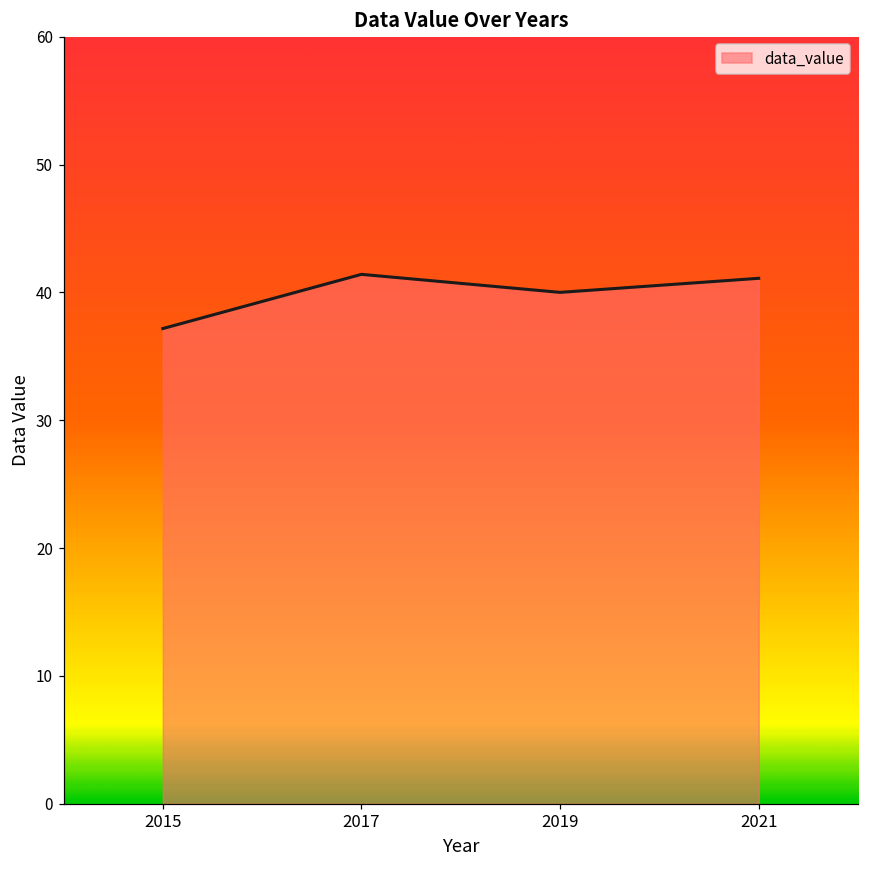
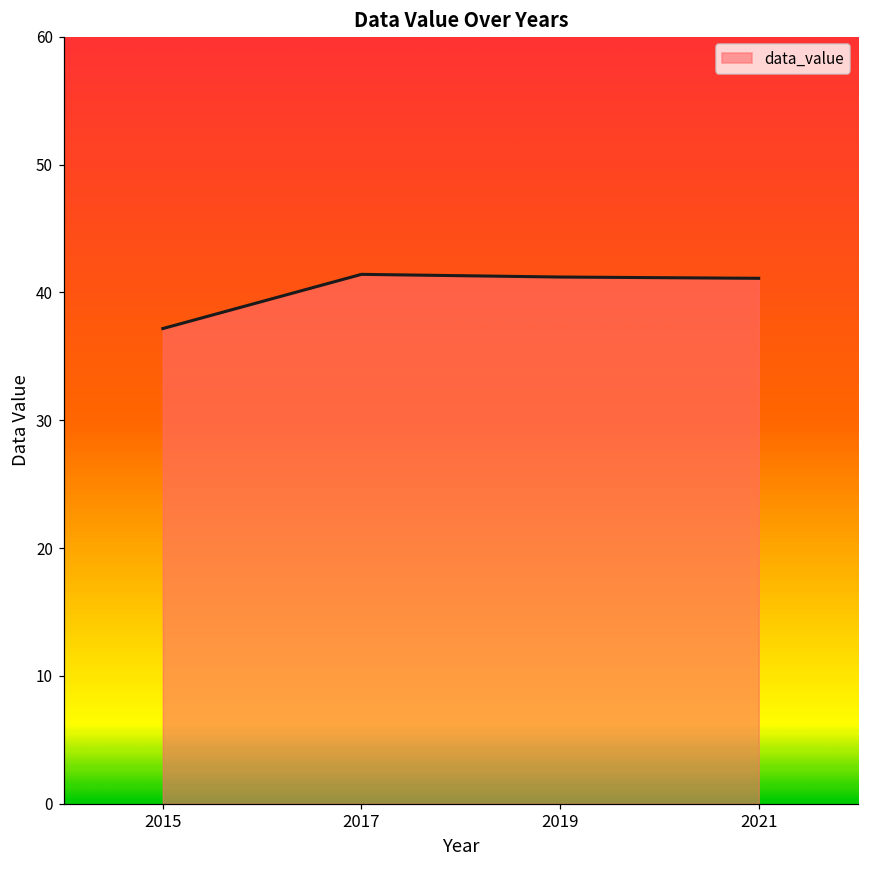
  {
    "2015": 37.2,
    "2017": 41.4,
-   "2019": 40.0,
+   "2019": 41.2,
    "2021": 41.1
  }
